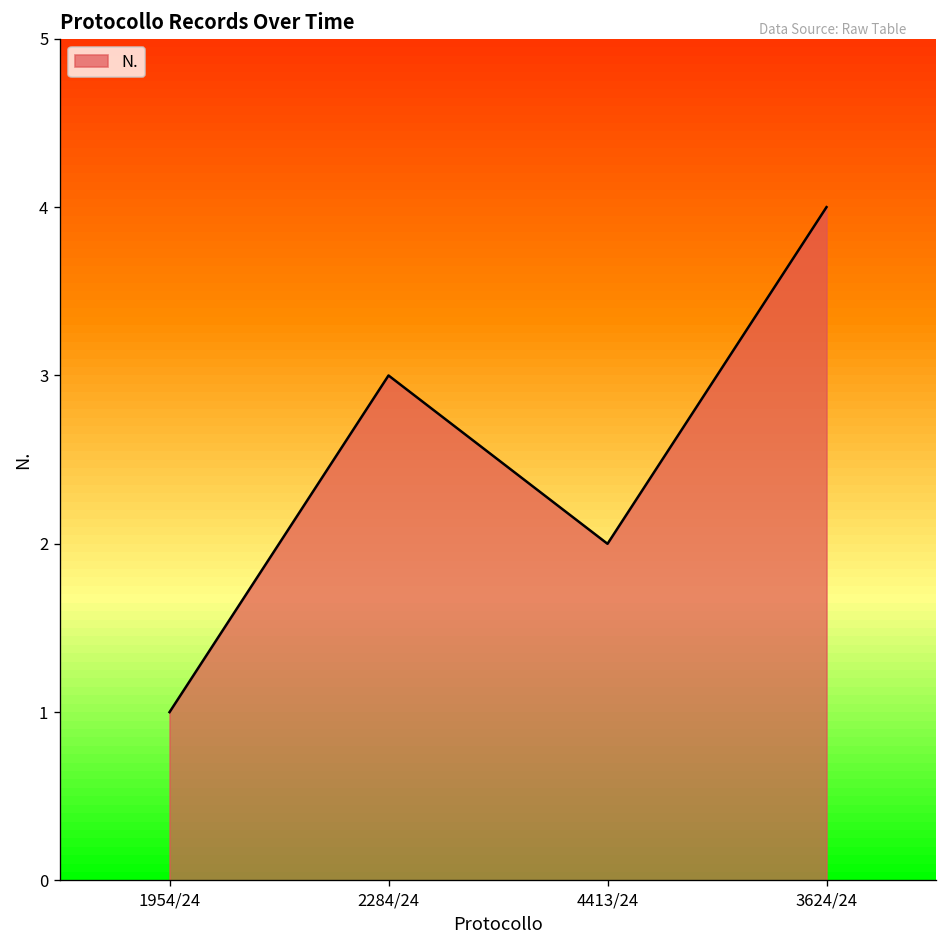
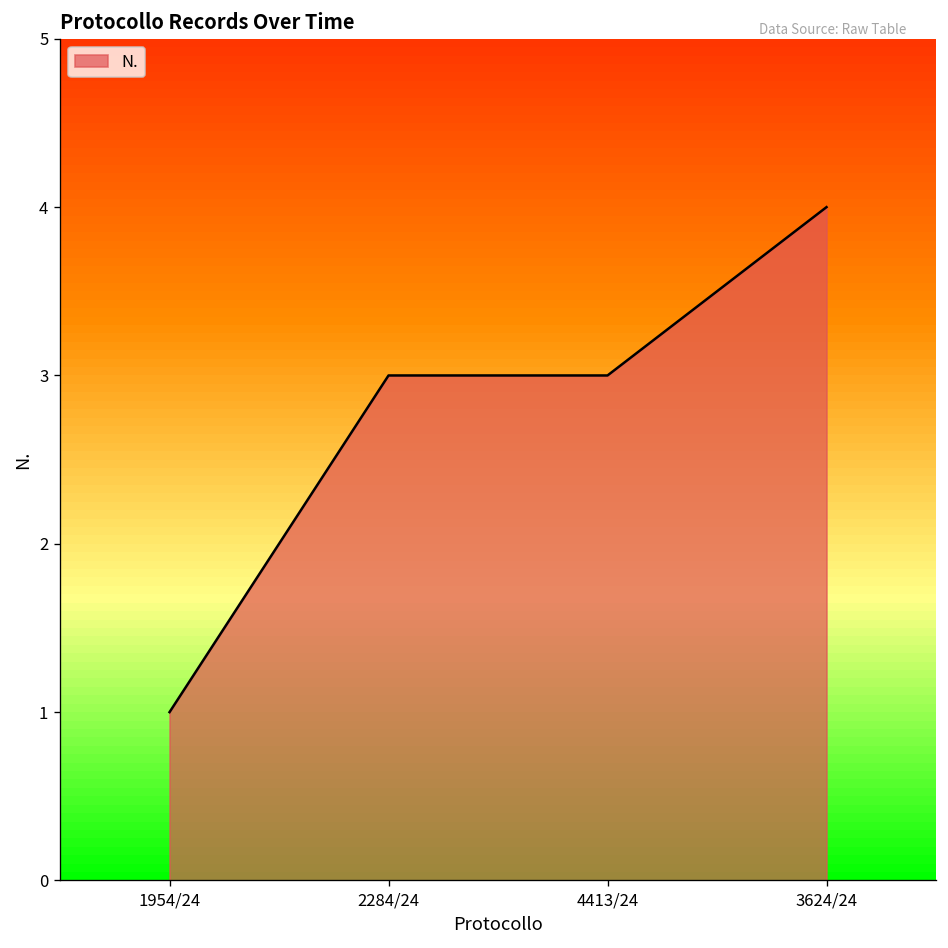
  {
    "1954/24": 1,
    "2284/24": 3,
-   "4413/24": 2,
+   "4413/24": 3,
    "3624/24": 4
  }
